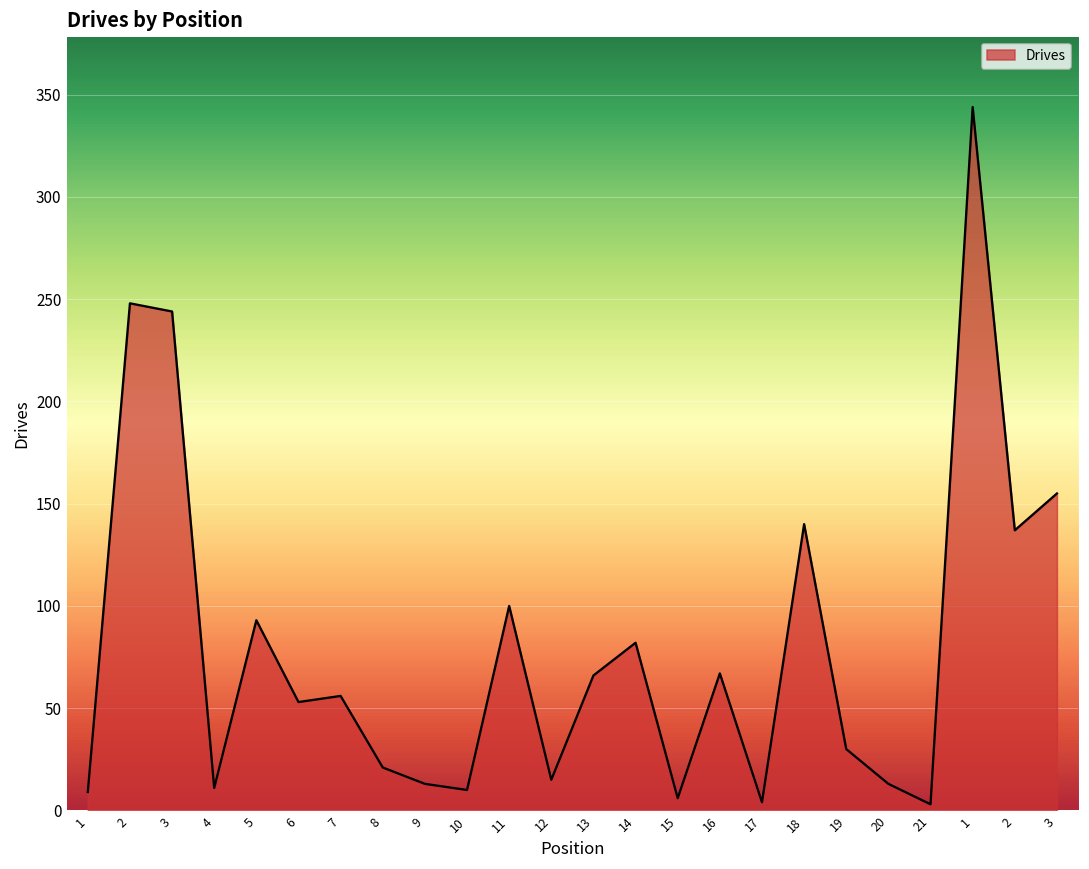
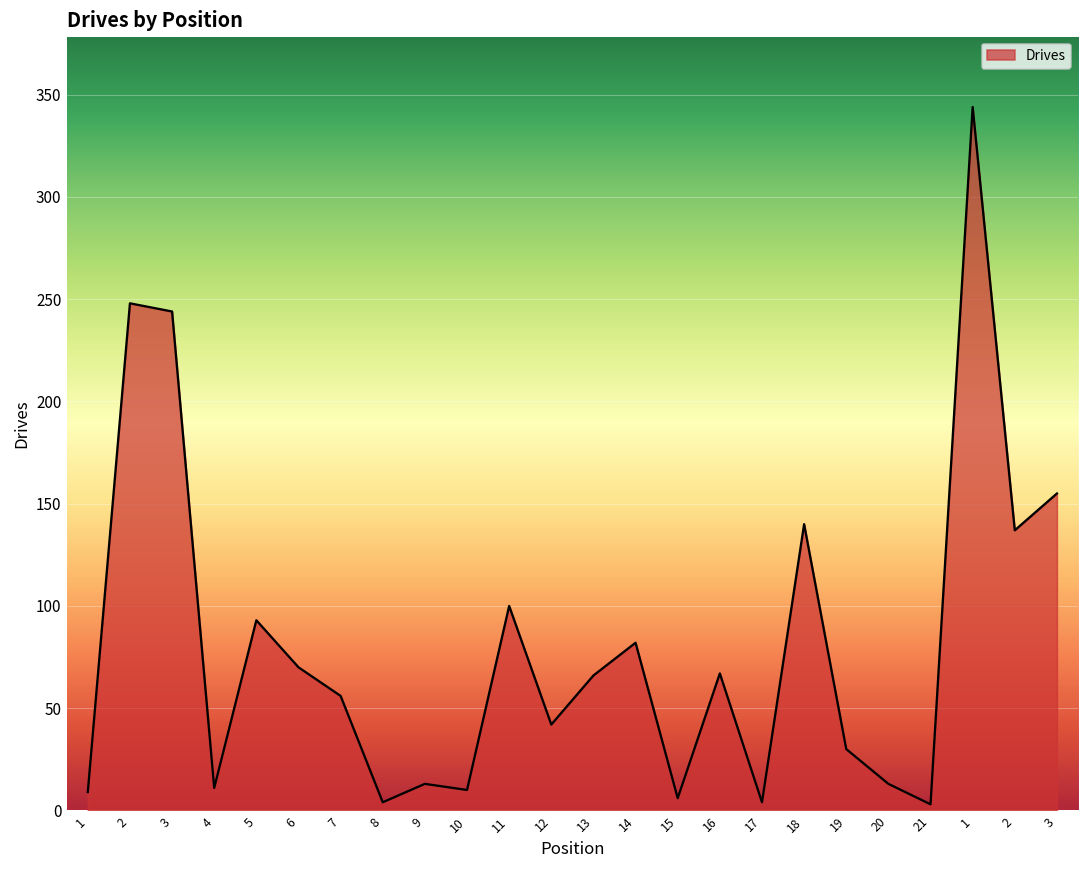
  {
    "4": 11,
    "5": 93,
-   "6": 53,
+   "6": 70,
    "7": 56,
-   "8": 21,
+   "8": 4,
    "9": 13,
    "10": 10,
    "11": 100,
-   "12": 15,
+   "12": 42,
    "13": 66,
    "14": 82,
    "15": 6,
    "16": 67,
    "17": 4,
    "18": 140,
    "19": 30,
    "20": 13,
    "21": 3
  }
